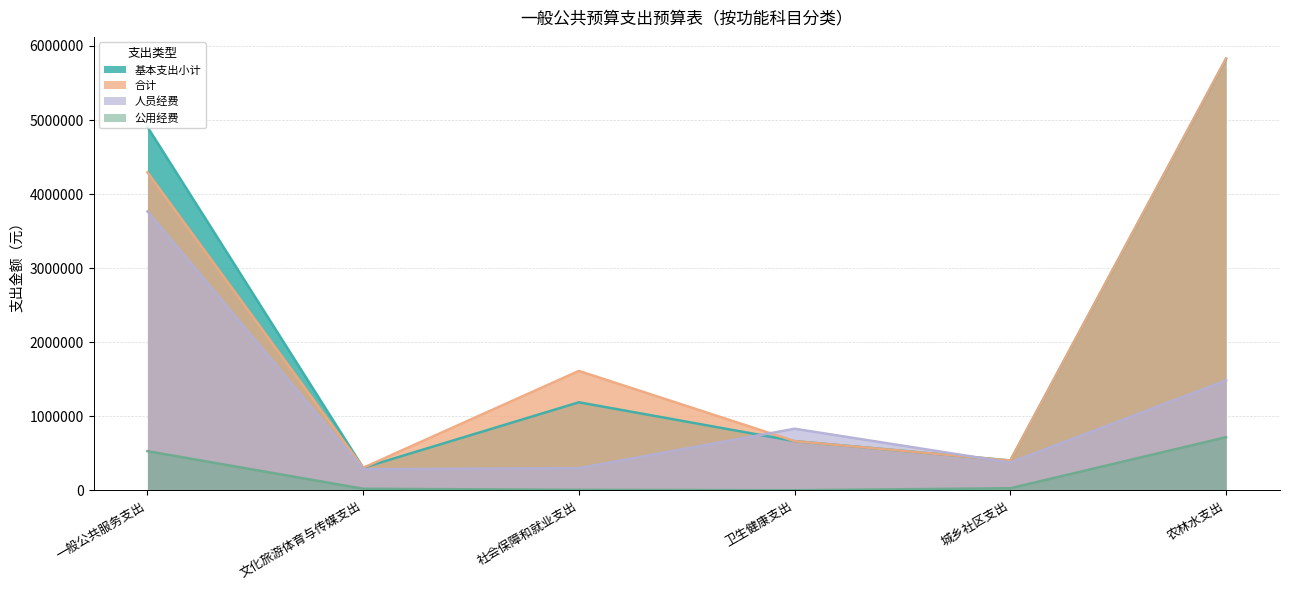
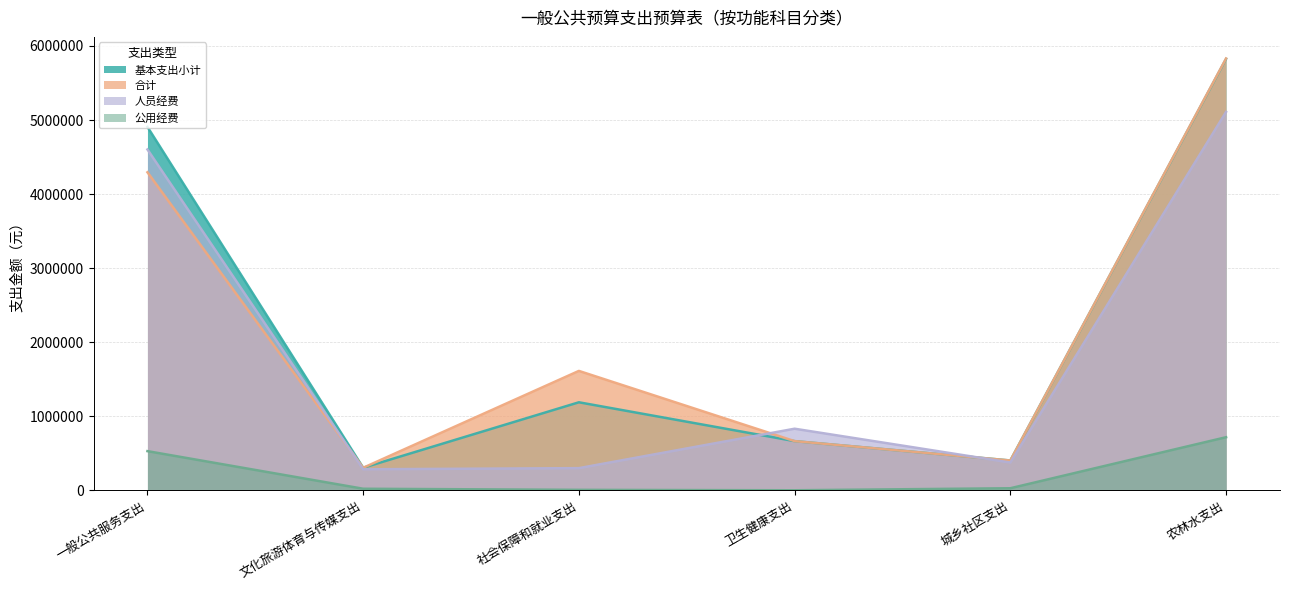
  {
    "合计": {
      "一般公共服务支出": 4300000,
      "社会保障和就业支出": 1600000
    },
    "人员经费": {
-     "一般公共服务支出": 3800000,
+     "一般公共服务支出": 4600000,
      "社会保障和就业支出": 300000,
      "卫生健康支出": 800000,
-     "农林水支出": 1500000
+     "农林水支出": 5100000
    }
  }
